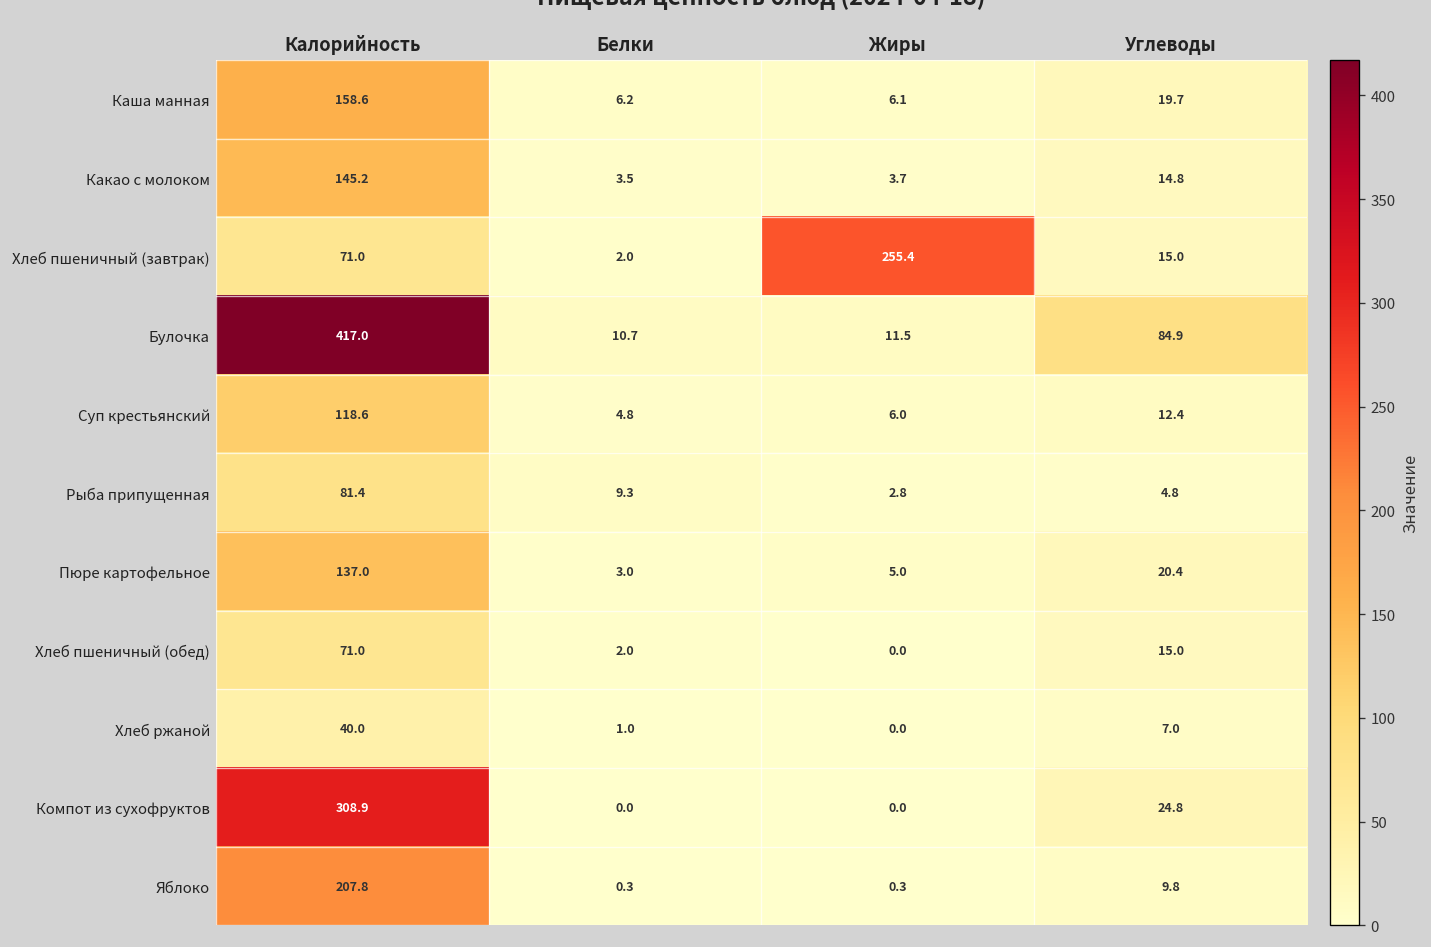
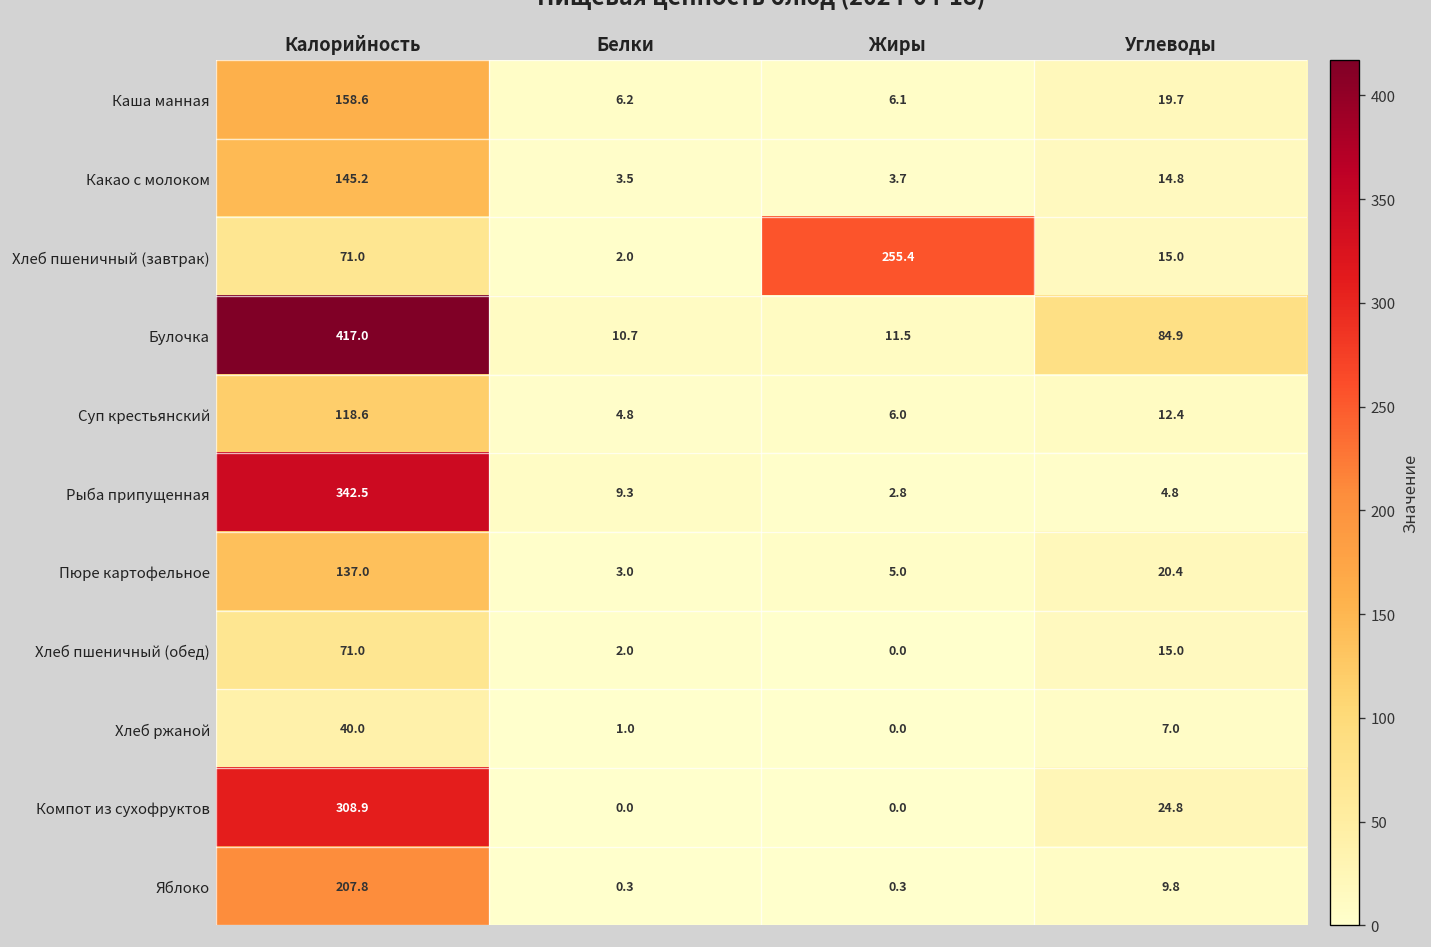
  {
    "Каша манная": {
      "Калорийность": 158.6,
      "Белки": 6.2,
      "Жиры": 6.1,
      "Углеводы": 19.7
    },
    "Какао с молоком": {
      "Калорийность": 145.2,
      "Белки": 3.5,
      "Жиры": 3.7,
      "Углеводы": 14.8
    },
    "Хлеб пшеничный (завтрак)": {
      "Калорийность": 71.0,
      "Белки": 2.0,
      "Жиры": 255.4,
      "Углеводы": 15.0
    },
    "Булочка": {
      "Калорийность": 417.0,
      "Белки": 10.7,
      "Жиры": 11.5,
      "Углеводы": 84.9
    },
    "Суп крестьянский": {
      "Калорийность": 118.6,
      "Белки": 4.8,
      "Жиры": 6.0,
      "Углеводы": 12.4
    },
    "Рыба припущенная": {
-     "Калорийность": 81.4,
+     "Калорийность": 342.5,
      "Белки": 9.3,
      "Жиры": 2.8,
      "Углеводы": 4.8
    },
    "Пюре картофельное": {
      "Калорийность": 137.0,
      "Белки": 3.0,
      "Жиры": 5.0,
      "Углеводы": 20.4
    },
    "Хлеб пшеничный (обед)": {
      "Калорийность": 71.0,
      "Белки": 2.0,
      "Жиры": 0.0,
      "Углеводы": 15.0
    },
    "Хлеб ржаной": {
      "Калорийность": 40.0,
      "Белки": 1.0,
      "Жиры": 0.0,
      "Углеводы": 7.0
    },
    "Компот из сухофруктов": {
      "Калорийность": 308.9,
      "Белки": 0.0,
      "Жиры": 0.0,
      "Углеводы": 24.8
    },
    "Яблоко": {
      "Калорийность": 207.8,
      "Белки": 0.3,
      "Жиры": 0.3,
      "Углеводы": 9.8
    }
  }
